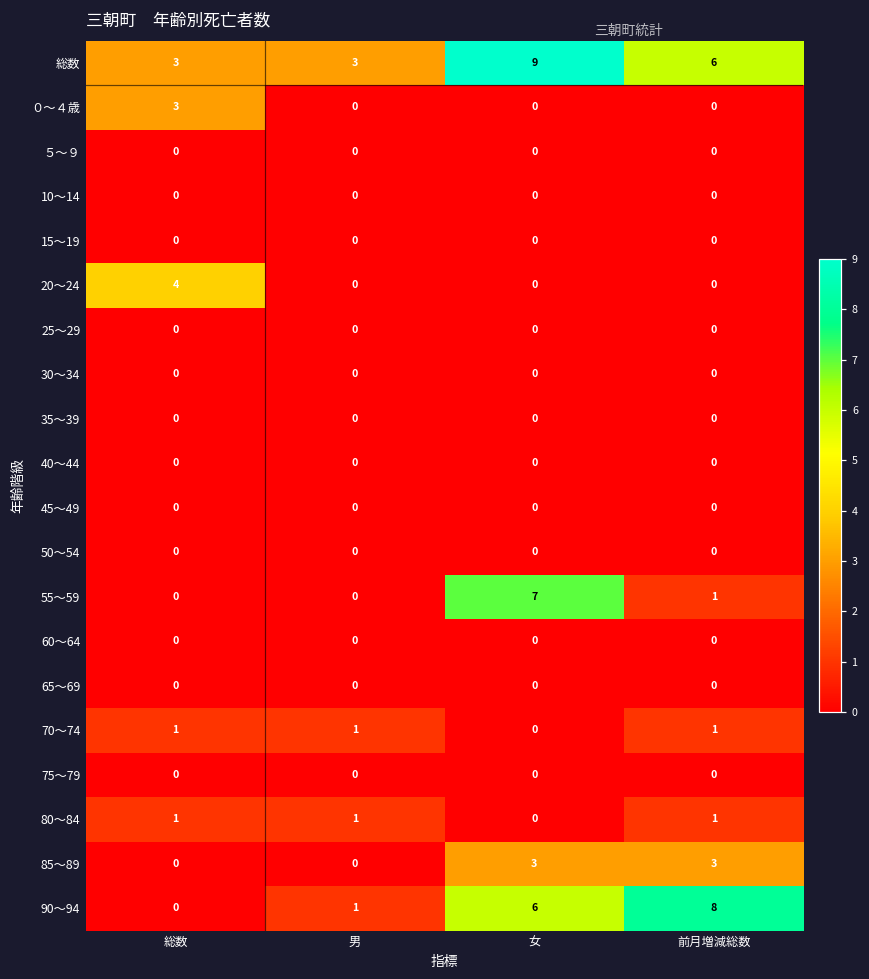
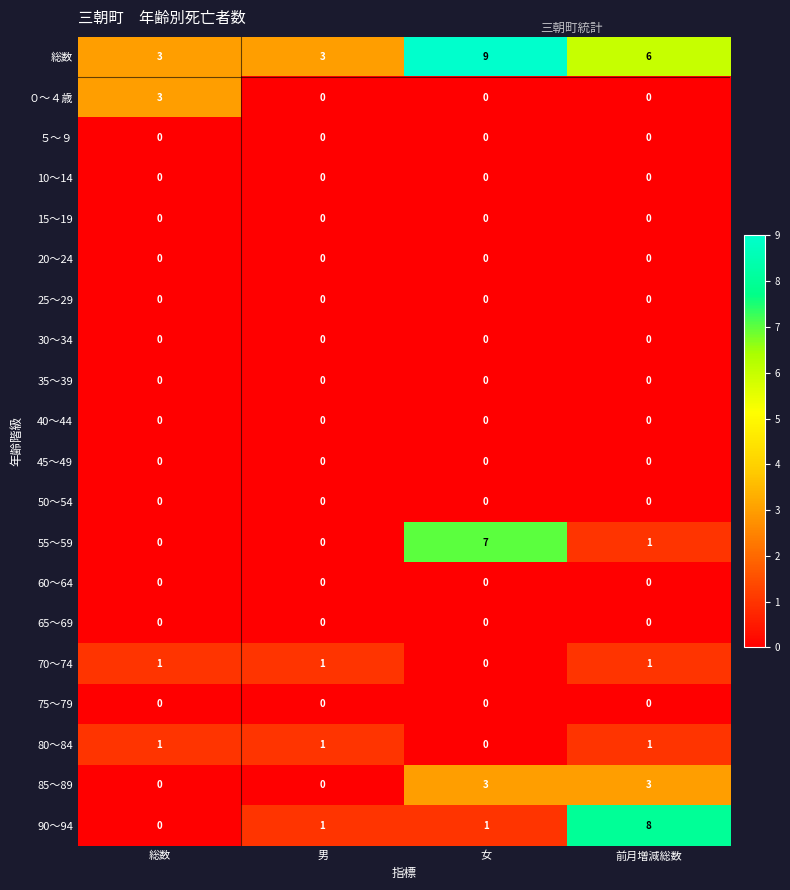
  {
    "総数": {
      "総数": 3,
      "男": 3,
      "女": 9,
      "前月増減総数": 6
    },
    "０～４歳": {
      "総数": 3,
      "男": 0,
      "女": 0,
      "前月増減総数": 0
    },
    "５～９": {
      "総数": 0,
      "男": 0,
      "女": 0,
      "前月増減総数": 0
    },
    "10～14": {
      "総数": 0,
      "男": 0,
      "女": 0,
      "前月増減総数": 0
    },
    "15～19": {
      "総数": 0,
      "男": 0,
      "女": 0,
      "前月増減総数": 0
    },
    "20～24": {
-     "総数": 4,
+     "総数": 0,
      "男": 0,
      "女": 0,
      "前月増減総数": 0
    },
    "25～29": {
      "総数": 0,
      "男": 0,
      "女": 0,
      "前月増減総数": 0
    },
    "30～34": {
      "総数": 0,
      "男": 0,
      "女": 0,
      "前月増減総数": 0
    },
    "35～39": {
      "総数": 0,
      "男": 0,
      "女": 0,
      "前月増減総数": 0
    },
    "40～44": {
      "総数": 0,
      "男": 0,
      "女": 0,
      "前月増減総数": 0
    },
    "45～49": {
      "総数": 0,
      "男": 0,
      "女": 0,
      "前月増減総数": 0
    },
    "50～54": {
      "総数": 0,
      "男": 0,
      "女": 0,
      "前月増減総数": 0
    },
    "55～59": {
      "総数": 0,
      "男": 0,
      "女": 7,
      "前月増減総数": 1
    },
    "60～64": {
      "総数": 0,
      "男": 0,
      "女": 0,
      "前月増減総数": 0
    },
    "65～69": {
      "総数": 0,
      "男": 0,
      "女": 0,
      "前月増減総数": 0
    },
    "70～74": {
      "総数": 1,
      "男": 1,
      "女": 0,
      "前月増減総数": 1
    },
    "75～79": {
      "総数": 0,
      "男": 0,
      "女": 0,
      "前月増減総数": 0
    },
    "80～84": {
      "総数": 1,
      "男": 1,
      "女": 0,
      "前月増減総数": 1
    },
    "85～89": {
      "総数": 0,
      "男": 0,
      "女": 3,
      "前月増減総数": 3
    },
    "90～94": {
      "総数": 0,
      "男": 1,
-     "女": 6,
+     "女": 1,
      "前月増減総数": 8
    }
  }
